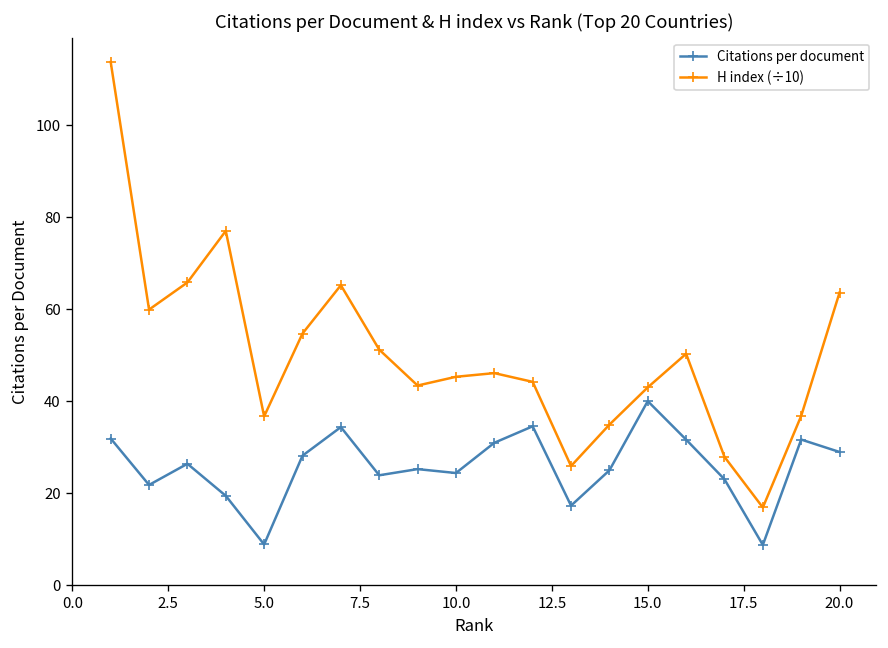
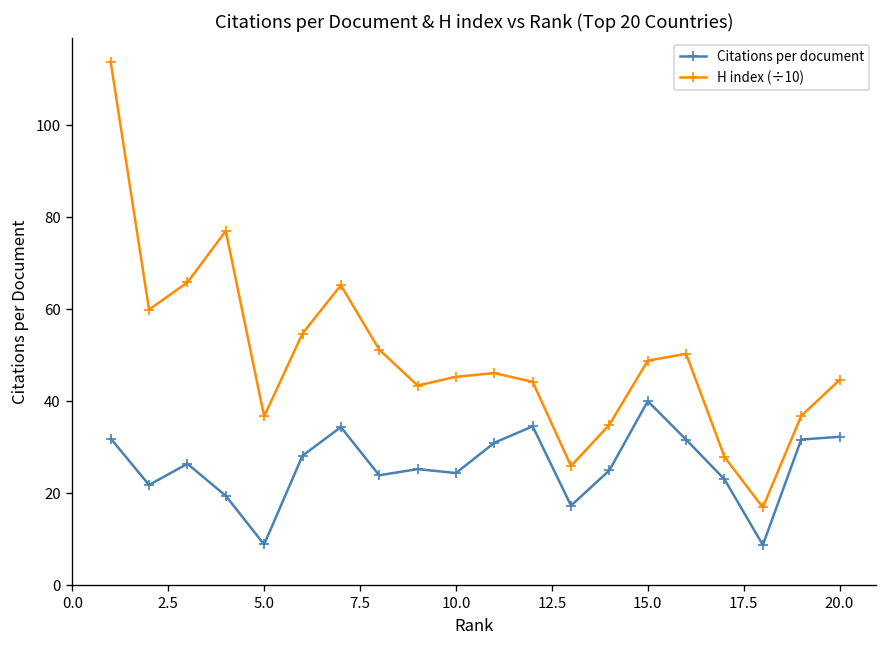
  {
    "Citations per document": {
      "5.0": 9,
      "10.0": 24,
      "15.0": 40,
-     "20.0": 29
+     "20.0": 32
    },
    "H index (÷10)": {
      "5.0": 37,
      "10.0": 45,
-     "15.0": 43,
-     "20.0": 64
+     "15.0": 49,
+     "20.0": 45
    }
  }
